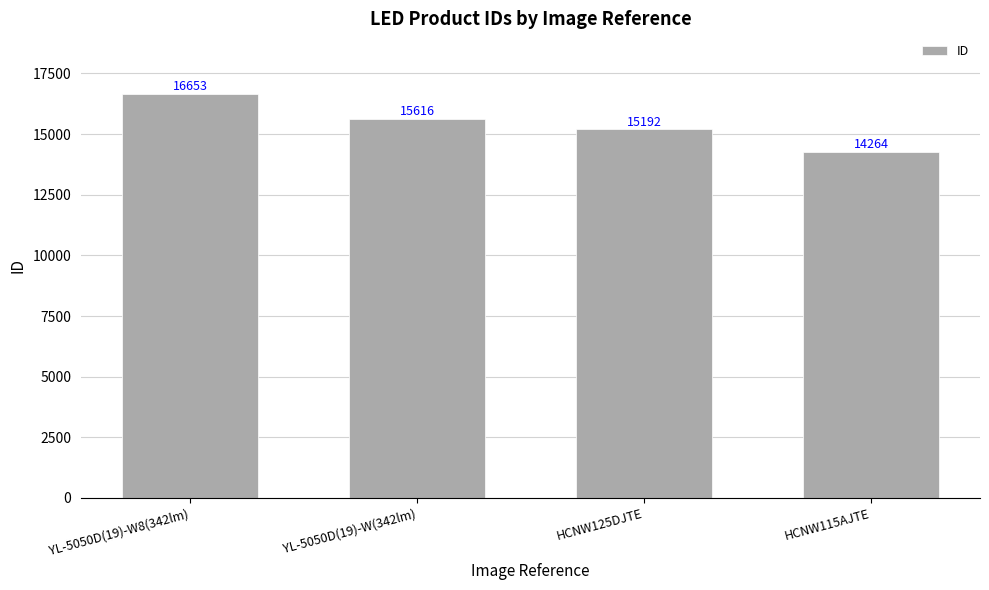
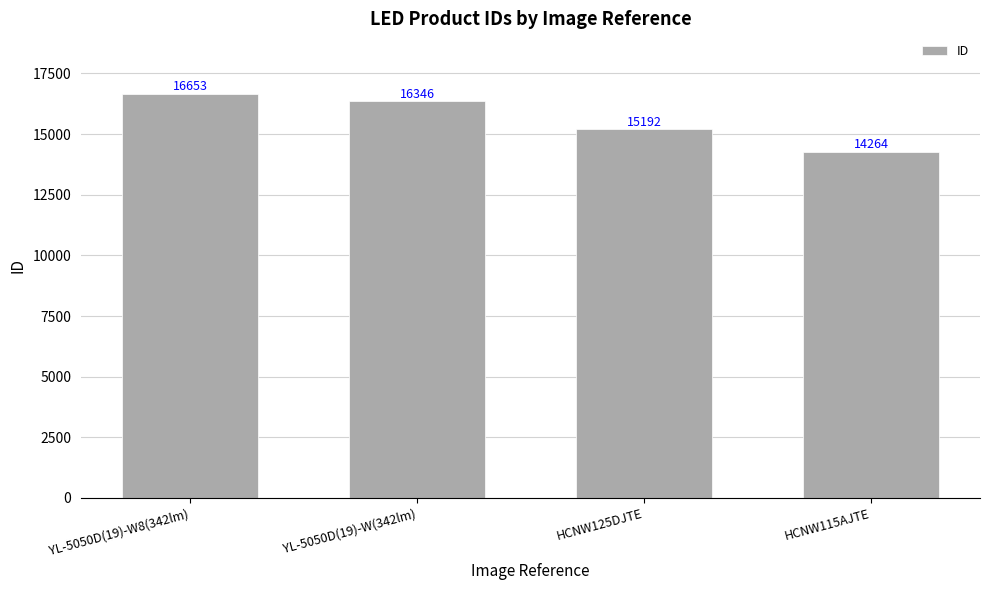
  {
    "YL-5050D(19)-W8(342lm)": 16653,
-   "YL-5050D(19)-W(342lm)": 15616,
+   "YL-5050D(19)-W(342lm)": 16346,
    "HCNW125DJTE": 15192,
    "HCNW115AJTE": 14264
  }
